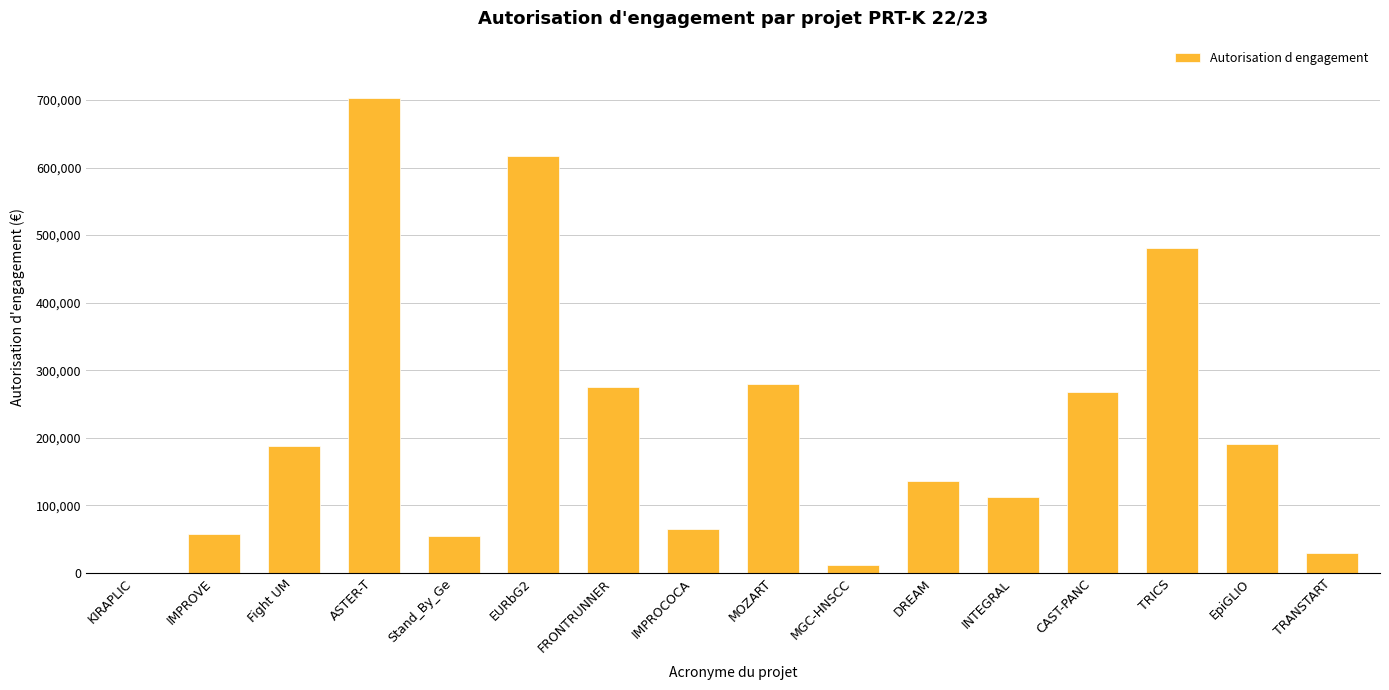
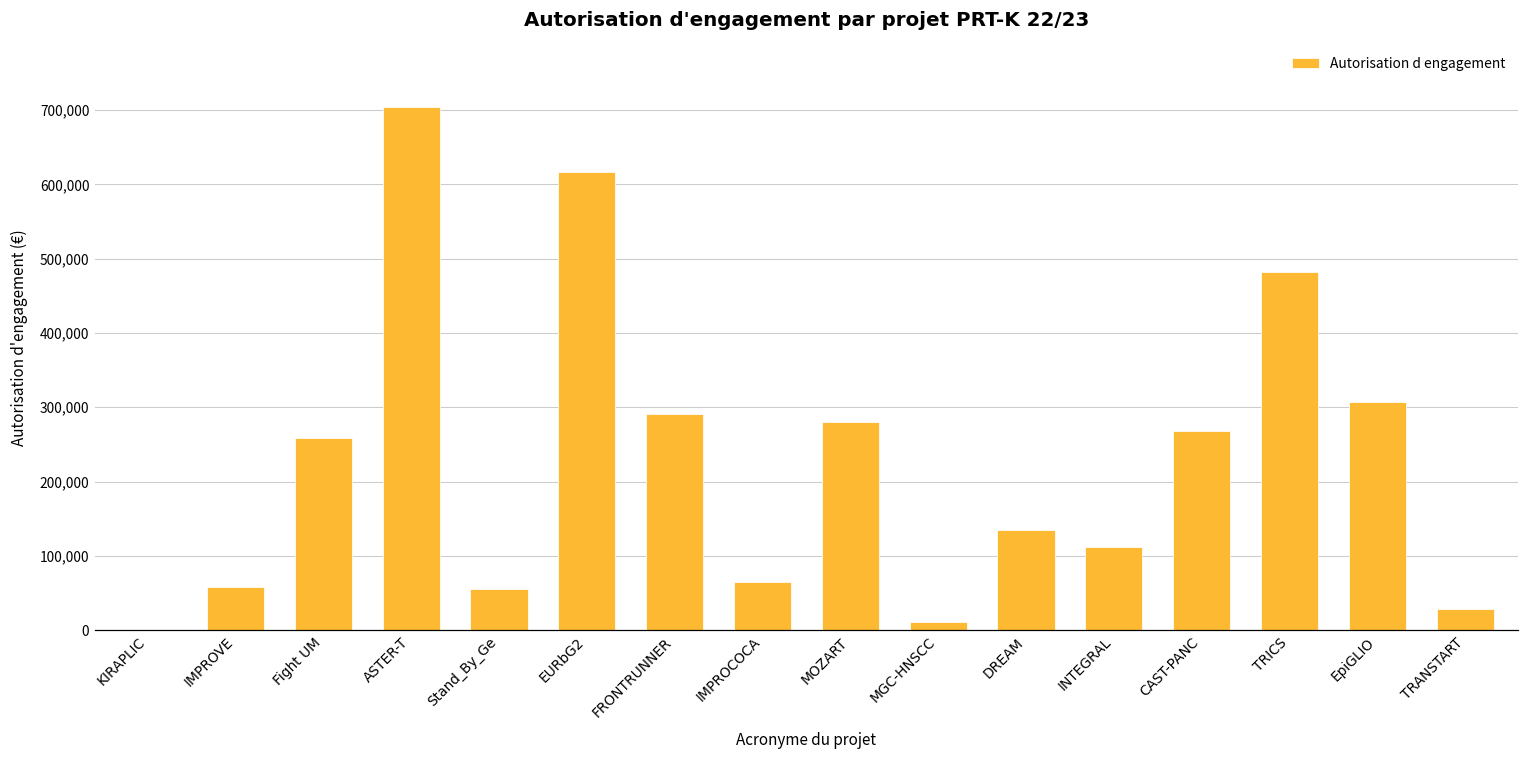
  {
    "KIRAPLIC": "0",
    "IMPROVE": "60,000",
-   "Fight UM": "190,000",
+   "Fight UM": "260,000",
    "ASTER-T": "700,000",
    "Stand_By_Ge": "60,000",
    "EURbG2": "620,000",
-   "FRONTRUNNER": "280,000",
+   "FRONTRUNNER": "290,000",
    "IMPROCOCA": "60,000",
    "MOZART": "280,000",
    "MGC-HNSCC": "10,000",
    "DREAM": "140,000",
    "INTEGRAL": "110,000",
    "CAST-PANC": "270,000",
    "TRICS": "480,000",
-   "EpiGLIO": "190,000",
+   "EpiGLIO": "310,000",
    "TRANSTART": "30,000"
  }
